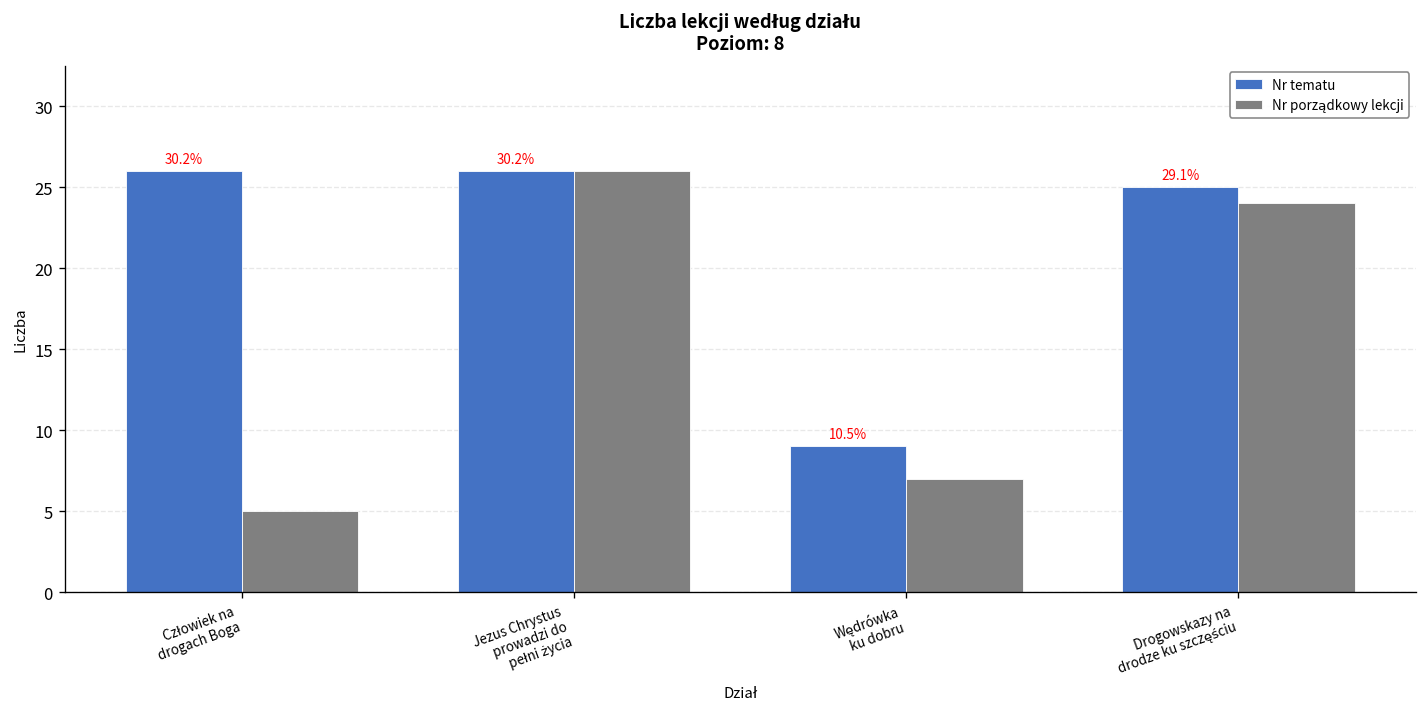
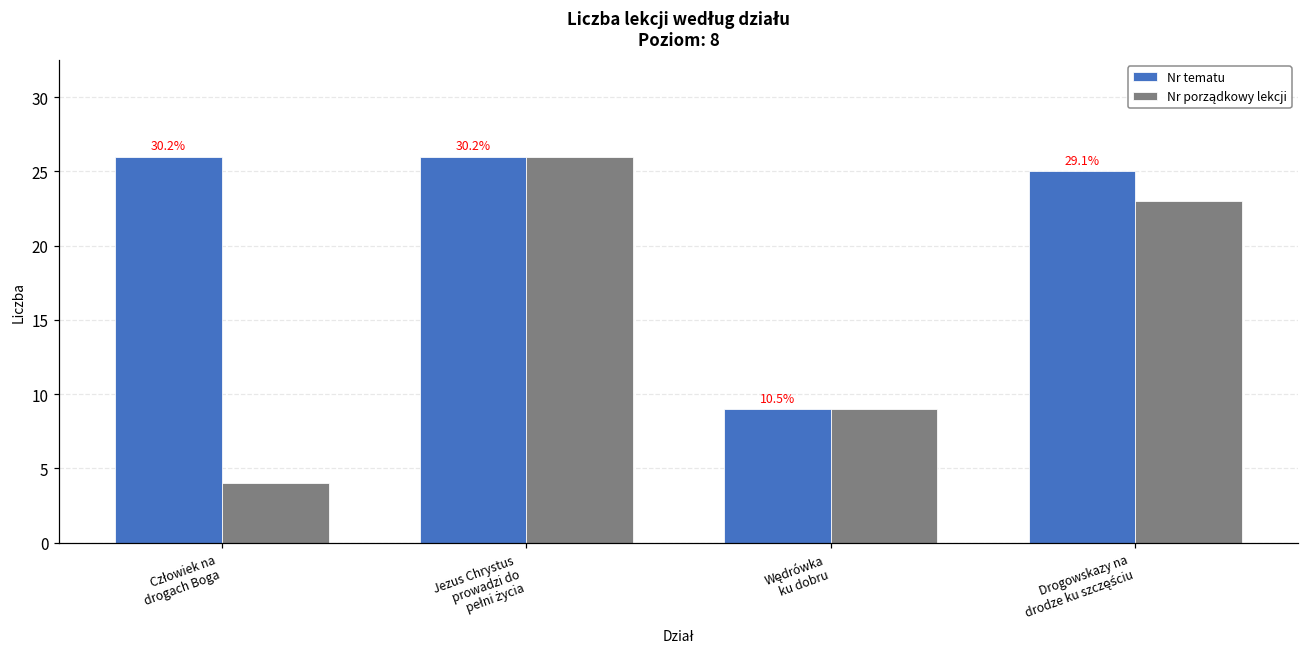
  {
    "Nr porządkowy lekcji": {
-     "Człowiek na drogach Boga": 5,
+     "Człowiek na drogach Boga": 4,
      "Jezus Chrystus prowadzi do pełni życia": 26,
-     "Wędrówka ku dobru": 7,
-     "Drogowskazy na drodze ku szczęściu": 24
+     "Wędrówka ku dobru": 9,
+     "Drogowskazy na drodze ku szczęściu": 23
    }
  }
